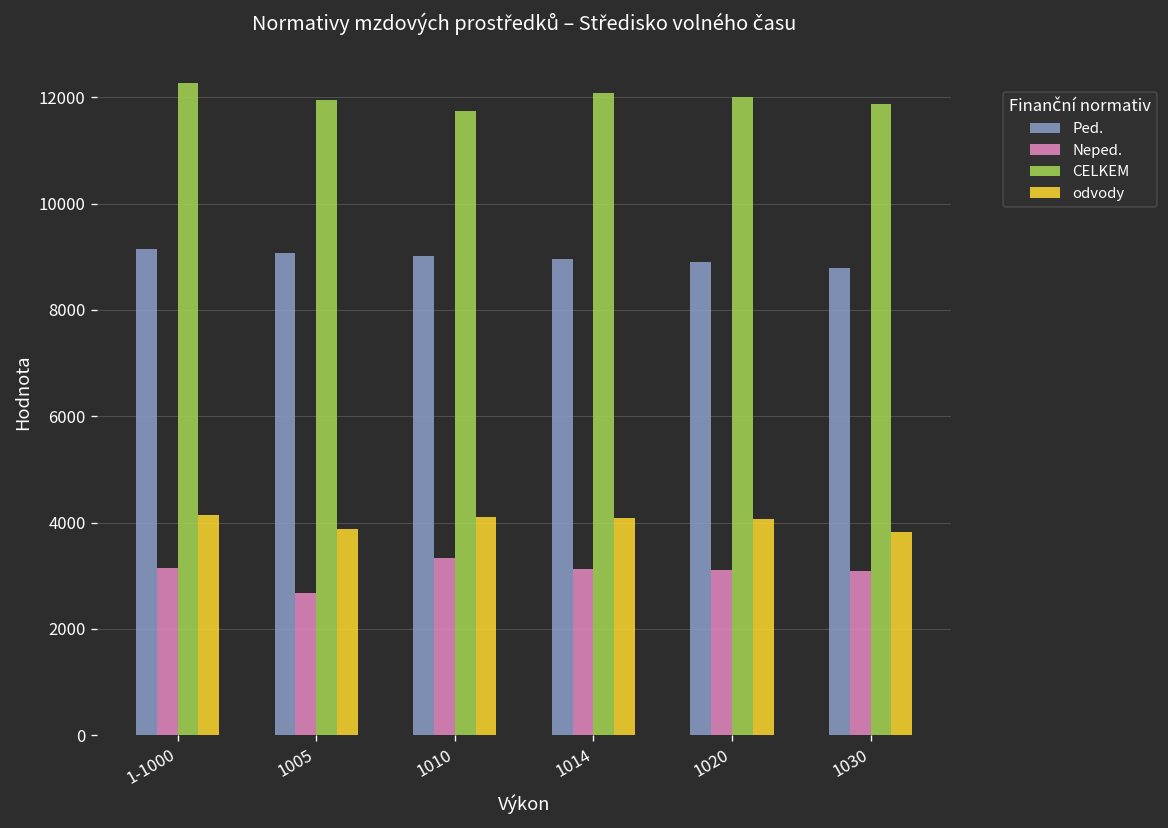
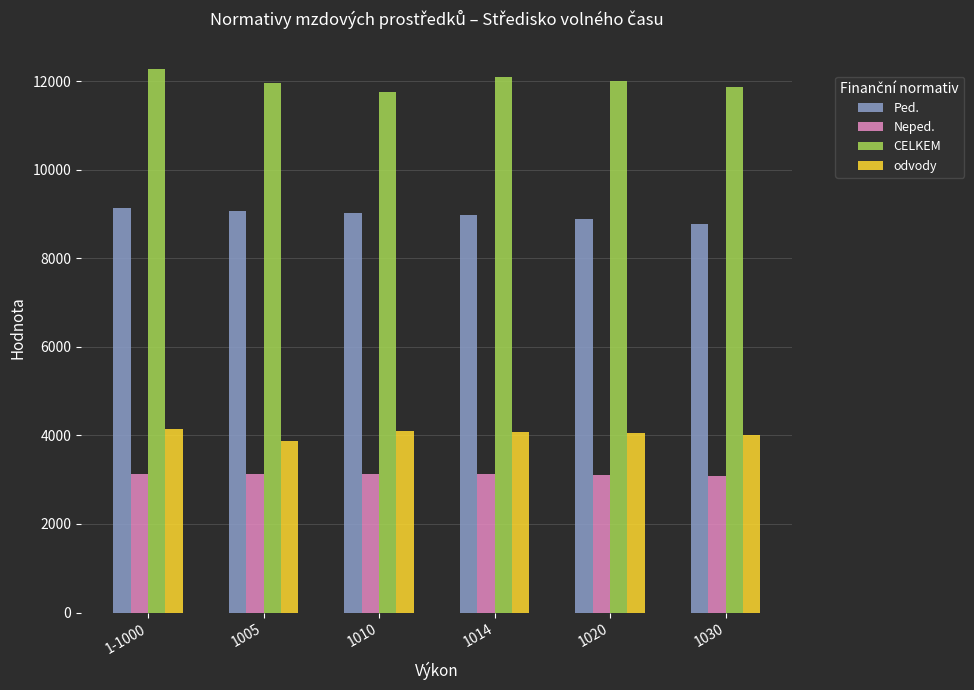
  {
    "Ped.": {
      "1-1000": 9100,
      "1005": 9100,
      "1010": 9000,
      "1014": 9000,
      "1020": 8900,
      "1030": 8800
    },
    "Neped.": {
      "1-1000": 3100,
-     "1005": 2700,
-     "1010": 3300,
+     "1005": 3100,
+     "1010": 3100,
      "1014": 3100,
      "1020": 3100,
      "1030": 3100
    },
    "CELKEM": {
      "1-1000": 12300,
      "1005": 12000,
      "1010": 11800,
      "1014": 12100,
      "1020": 12000,
      "1030": 11900
    },
    "odvody": {
      "1-1000": 4200,
      "1005": 3900,
      "1010": 4100,
      "1014": 4100,
      "1020": 4100,
-     "1030": 3800
+     "1030": 4000
    }
  }
